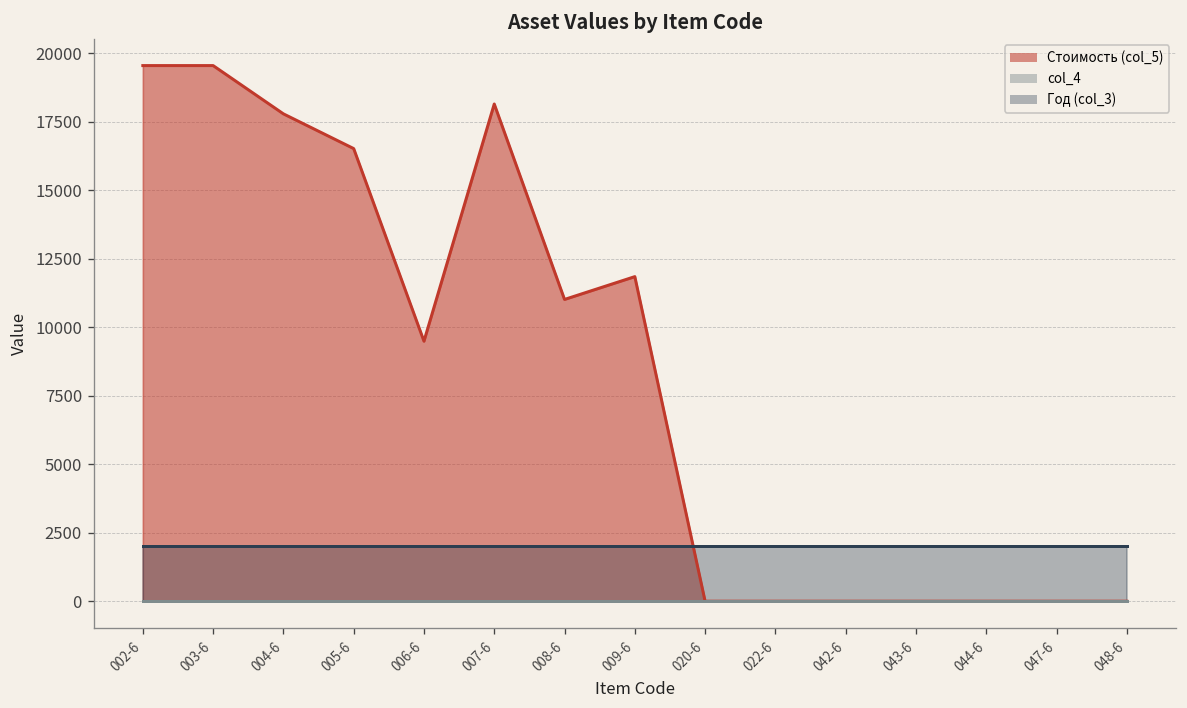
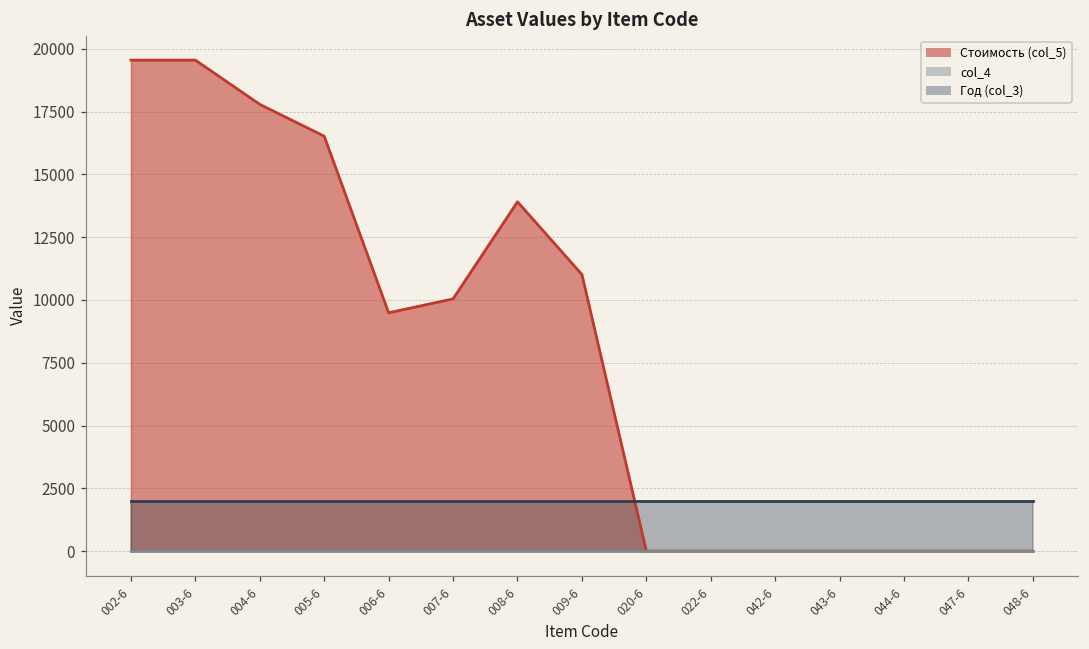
  {
    "Стоимость (col_5)": {
      "002-6": 19500,
      "003-6": 19500,
      "004-6": 17800,
      "005-6": 16500,
      "006-6": 9500,
-     "007-6": 18100,
-     "008-6": 11000,
-     "009-6": 11800
+     "007-6": 10000,
+     "008-6": 13900,
+     "009-6": 11000
    }
  }
